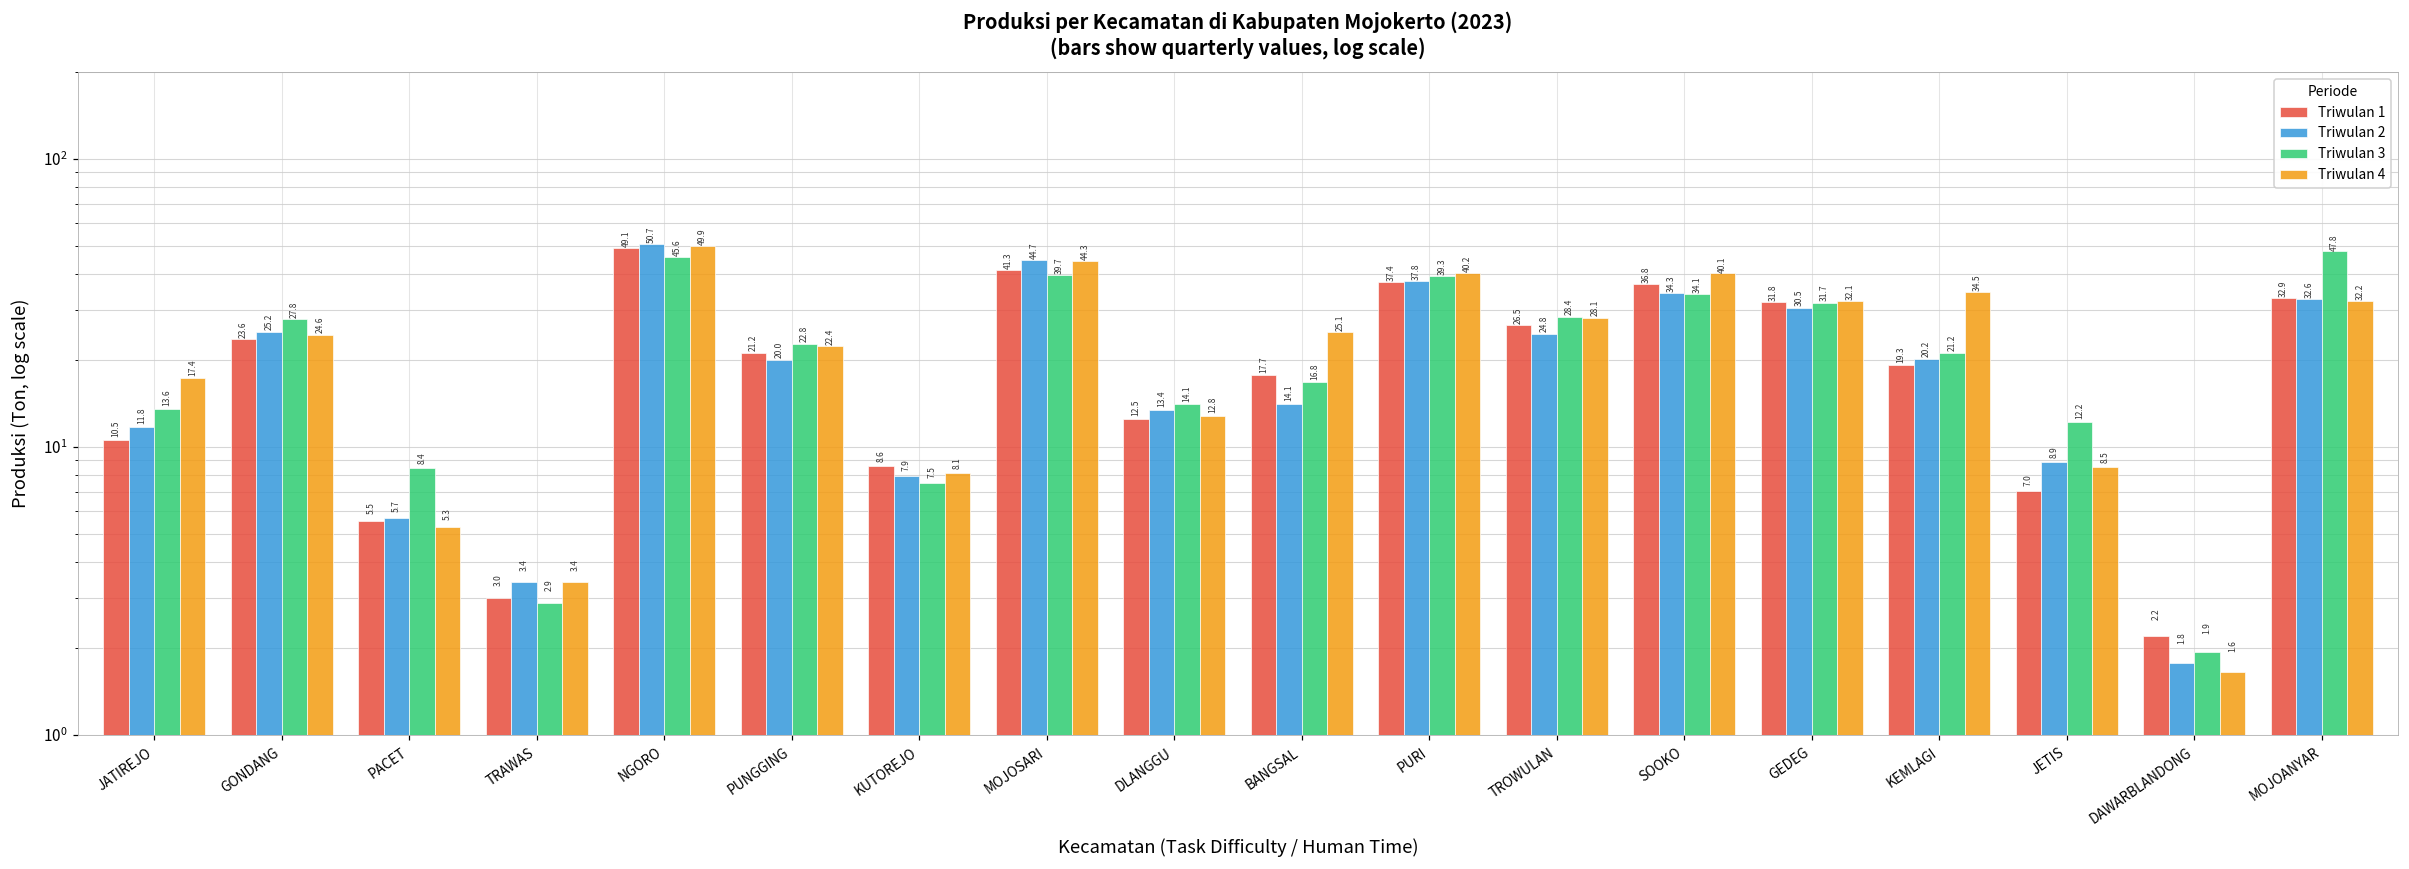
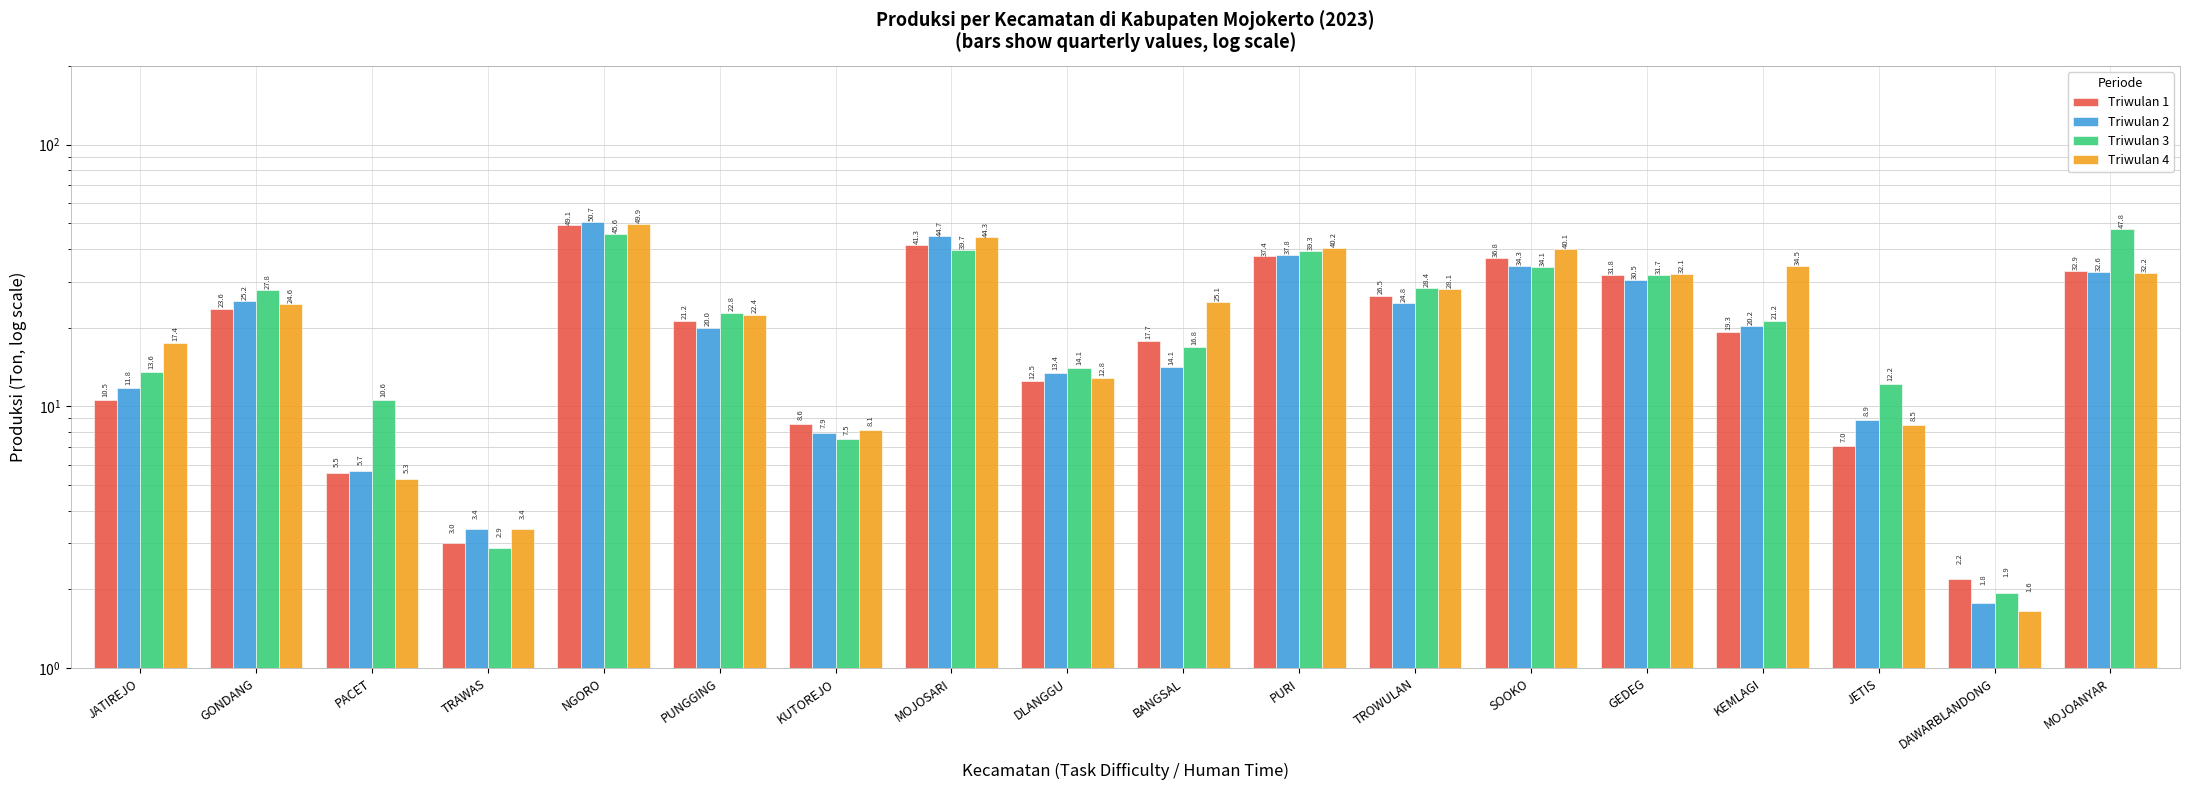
  {
    "Triwulan 1": {
      "JATIREJO": 10.5,
      "GONDANG": 23.6,
      "PACET": 5.5,
      "TRAWAS": 3.0,
      "NGORO": 49.1,
      "PUNGGING": 21.2,
      "KUTOREJO": 8.6,
      "MOJOSARI": 41.3,
      "DLANGGU": 12.5,
      "BANGSAL": 17.7,
      "PURI": 37.4,
      "TROWULAN": 26.5,
      "SOOKO": 36.8,
      "GEDEG": 31.8,
      "KEMLAGI": 19.3,
      "JETIS": 7.0,
      "DAWARBLANDONG": 2.2,
      "MOJOANYAR": 32.9
    },
    "Triwulan 2": {
      "JATIREJO": 11.8,
      "GONDANG": 25.2,
      "PACET": 5.7,
      "TRAWAS": 3.4,
      "NGORO": 50.7,
      "PUNGGING": 20.0,
      "KUTOREJO": 7.9,
      "MOJOSARI": 44.7,
      "DLANGGU": 13.4,
      "BANGSAL": 14.1,
      "PURI": 37.8,
      "TROWULAN": 24.8,
      "SOOKO": 34.3,
      "GEDEG": 30.5,
      "KEMLAGI": 20.2,
      "JETIS": 8.9,
      "DAWARBLANDONG": 1.8,
      "MOJOANYAR": 32.6
    },
    "Triwulan 3": {
      "JATIREJO": 13.6,
      "GONDANG": 27.8,
-     "PACET": 8.4,
+     "PACET": 10.6,
      "TRAWAS": 2.9,
      "NGORO": 45.6,
      "PUNGGING": 22.8,
      "KUTOREJO": 7.5,
      "MOJOSARI": 39.7,
      "DLANGGU": 14.1,
      "BANGSAL": 16.8,
      "PURI": 39.3,
      "TROWULAN": 28.4,
      "SOOKO": 34.1,
      "GEDEG": 31.7,
      "KEMLAGI": 21.2,
      "JETIS": 12.2,
      "DAWARBLANDONG": 1.9,
      "MOJOANYAR": 47.8
    },
    "Triwulan 4": {
      "JATIREJO": 17.4,
      "GONDANG": 24.6,
      "PACET": 5.3,
      "TRAWAS": 3.4,
      "NGORO": 49.9,
      "PUNGGING": 22.4,
      "KUTOREJO": 8.1,
      "MOJOSARI": 44.3,
      "DLANGGU": 12.8,
      "BANGSAL": 25.1,
      "PURI": 40.2,
      "TROWULAN": 28.1,
      "SOOKO": 40.1,
      "GEDEG": 32.1,
      "KEMLAGI": 34.5,
      "JETIS": 8.5,
      "DAWARBLANDONG": 1.6,
      "MOJOANYAR": 32.2
    }
  }
